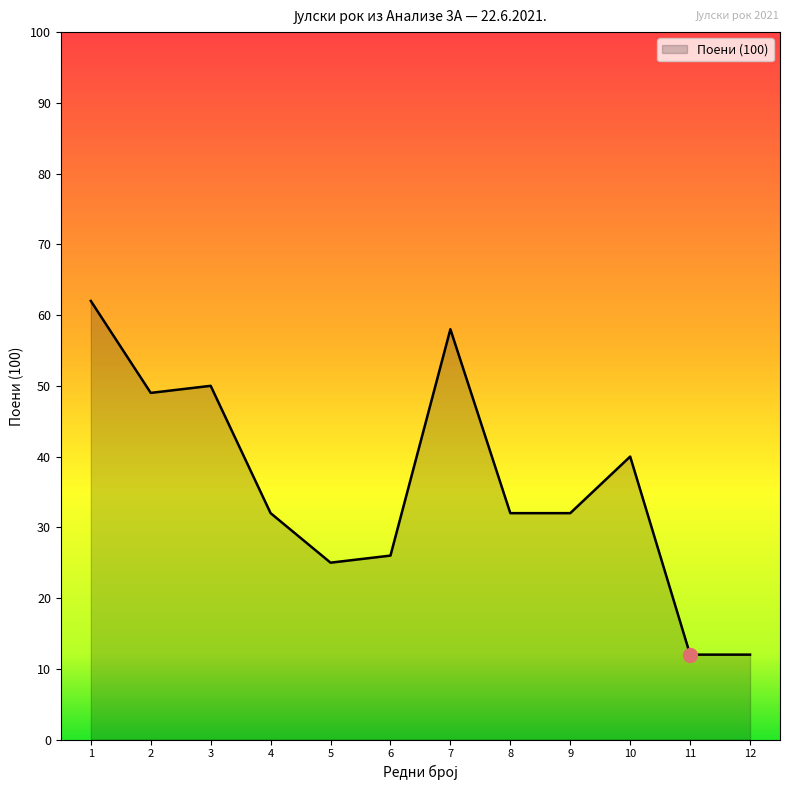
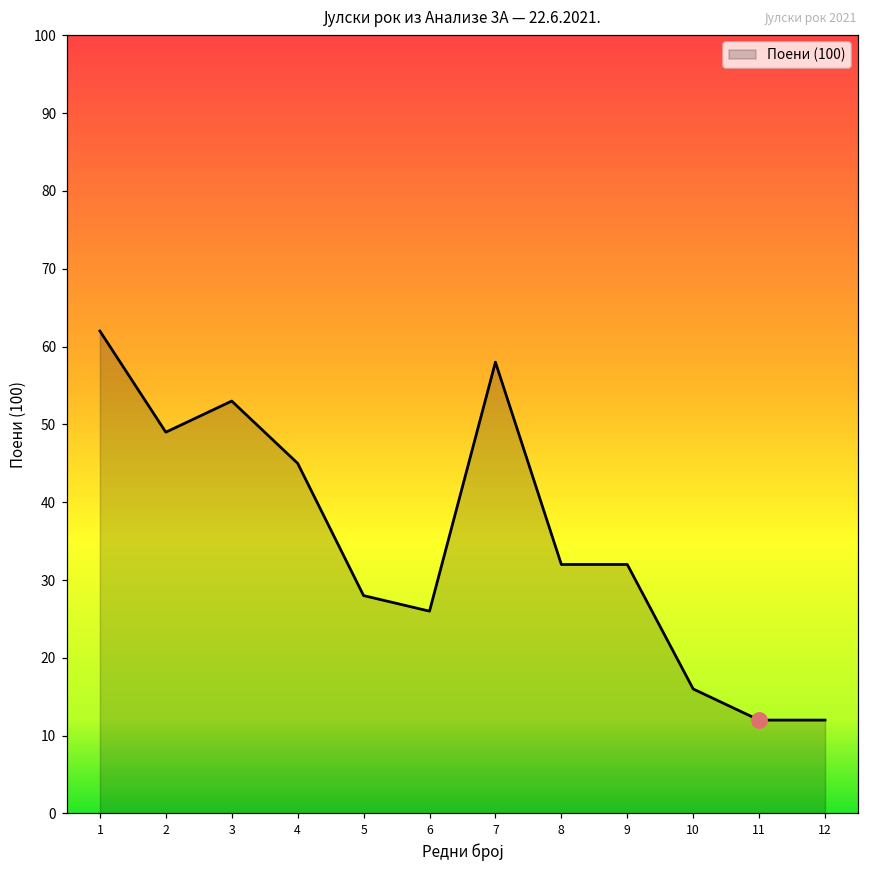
  {
    "Поени (100)": {
      "1": 62,
      "2": 49,
-     "3": 50,
-     "4": 32,
-     "5": 25,
+     "3": 53,
+     "4": 45,
+     "5": 28,
      "6": 26,
      "7": 58,
      "8": 32,
      "9": 32,
-     "10": 40,
+     "10": 16,
      "12": 12
    }
  }
